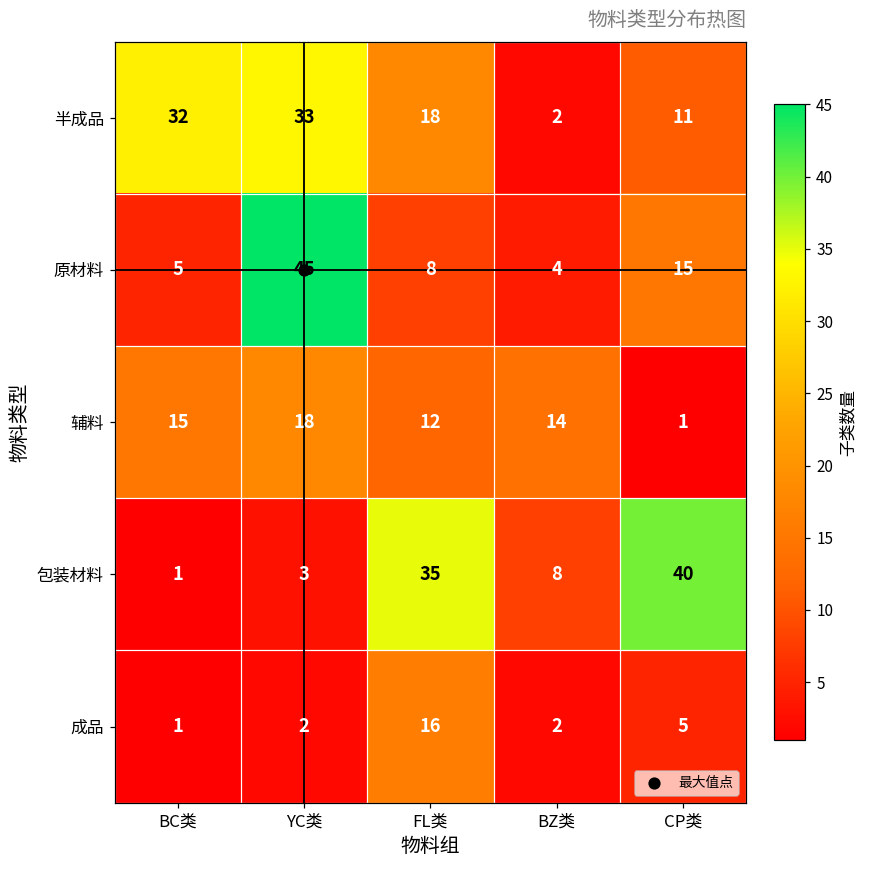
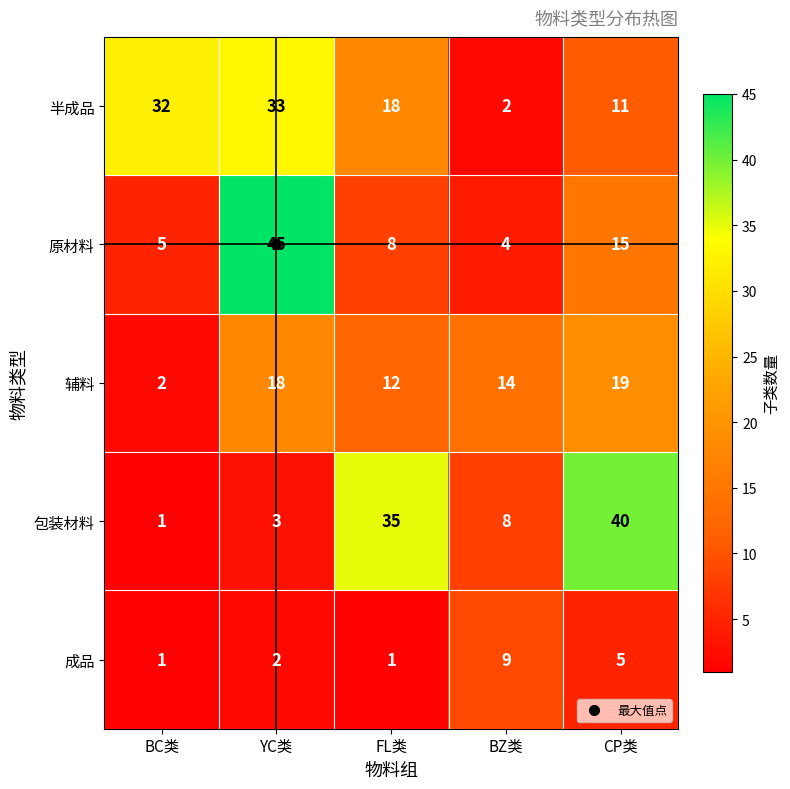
  {
    "半成品": {
      "BC类": 32,
      "YC类": 33,
      "FL类": 18,
      "BZ类": 2,
      "CP类": 11
    },
    "原材料": {
      "BC类": 5,
      "FL类": 8,
      "BZ类": 4,
      "CP类": 15
    },
    "辅料": {
-     "BC类": 15,
+     "BC类": 2,
      "YC类": 18,
      "FL类": 12,
      "BZ类": 14,
-     "CP类": 1
+     "CP类": 19
    },
    "包装材料": {
      "BC类": 1,
      "YC类": 3,
      "FL类": 35,
      "BZ类": 8,
      "CP类": 40
    },
    "成品": {
      "BC类": 1,
      "YC类": 2,
-     "FL类": 16,
-     "BZ类": 2,
+     "FL类": 1,
+     "BZ类": 9,
      "CP类": 5
    }
  }
